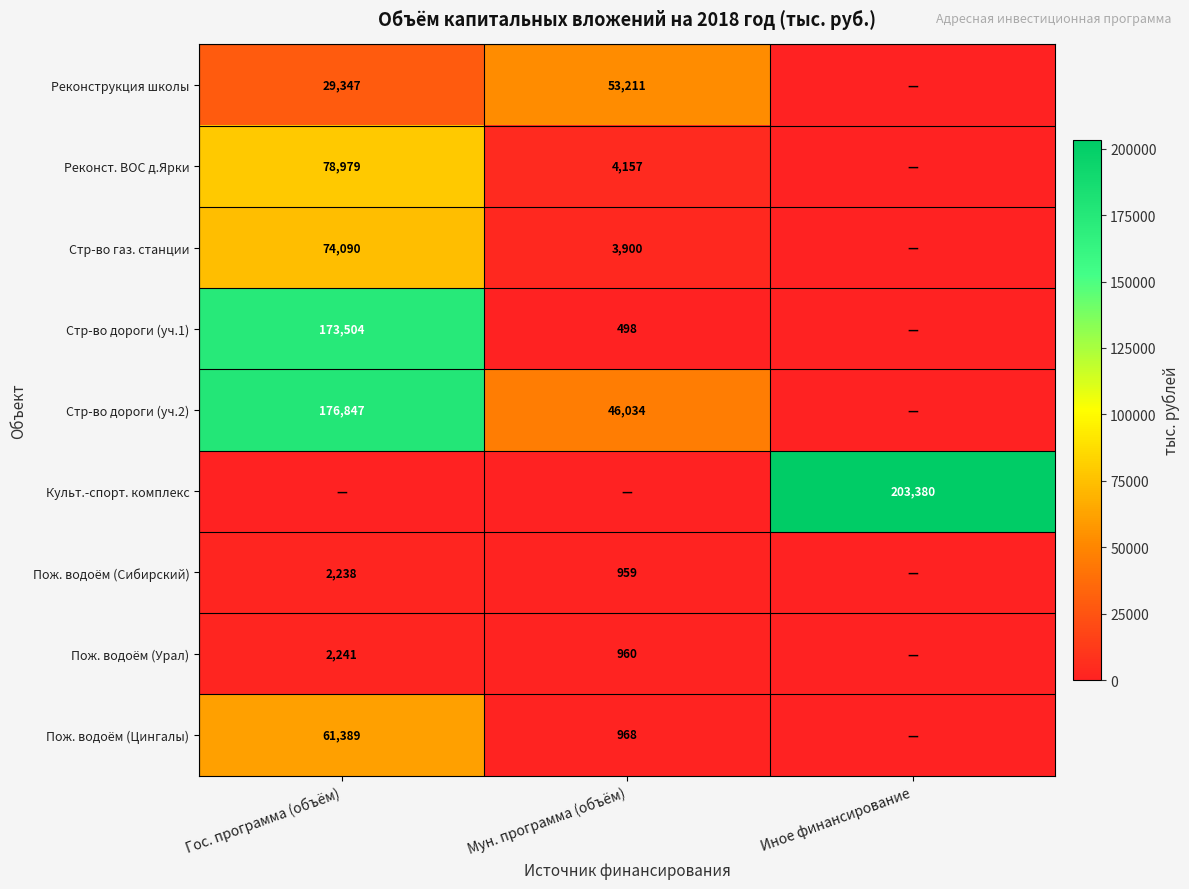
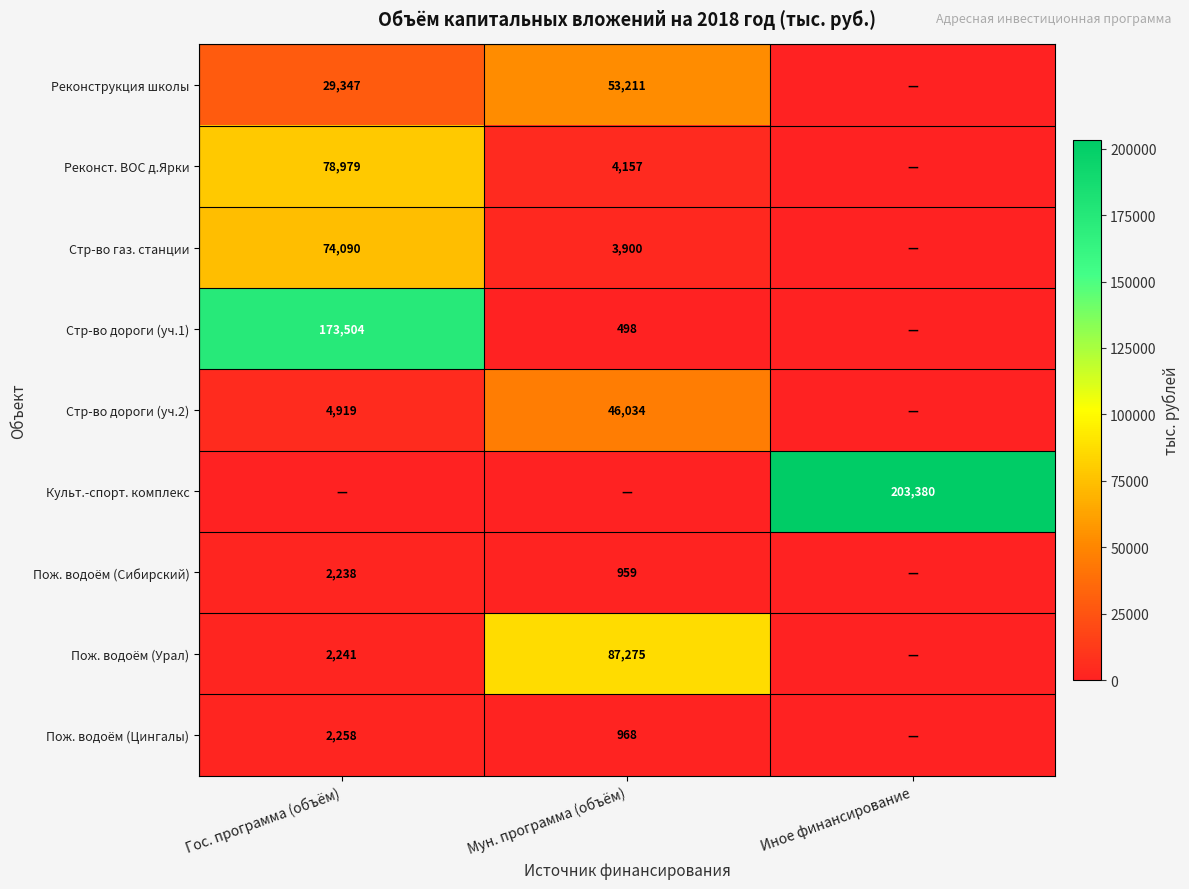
  {
    "Реконструкция школы": {
      "Гос. программа (объём)": "29,347",
      "Мун. программа (объём)": "53,211"
    },
    "Реконст. ВОС д.Ярки": {
      "Гос. программа (объём)": "78,979",
      "Мун. программа (объём)": "4,157"
    },
    "Стр-во газ. станции": {
      "Гос. программа (объём)": "74,090",
      "Мун. программа (объём)": "3,900"
    },
    "Стр-во дороги (уч.1)": {
      "Гос. программа (объём)": "173,504",
      "Мун. программа (объём)": "498"
    },
    "Стр-во дороги (уч.2)": {
-     "Гос. программа (объём)": "176,847",
+     "Гос. программа (объём)": "4,919",
      "Мун. программа (объём)": "46,034"
    },
    "Культ.-спорт. комплекс": {
      "Иное финансирование": "203,380"
    },
    "Пож. водоём (Сибирский)": {
      "Гос. программа (объём)": "2,238",
      "Мун. программа (объём)": "959"
    },
    "Пож. водоём (Урал)": {
      "Гос. программа (объём)": "2,241",
-     "Мун. программа (объём)": "960"
+     "Мун. программа (объём)": "87,275"
    },
    "Пож. водоём (Цингалы)": {
-     "Гос. программа (объём)": "61,389",
+     "Гос. программа (объём)": "2,258",
      "Мун. программа (объём)": "968"
    }
  }
